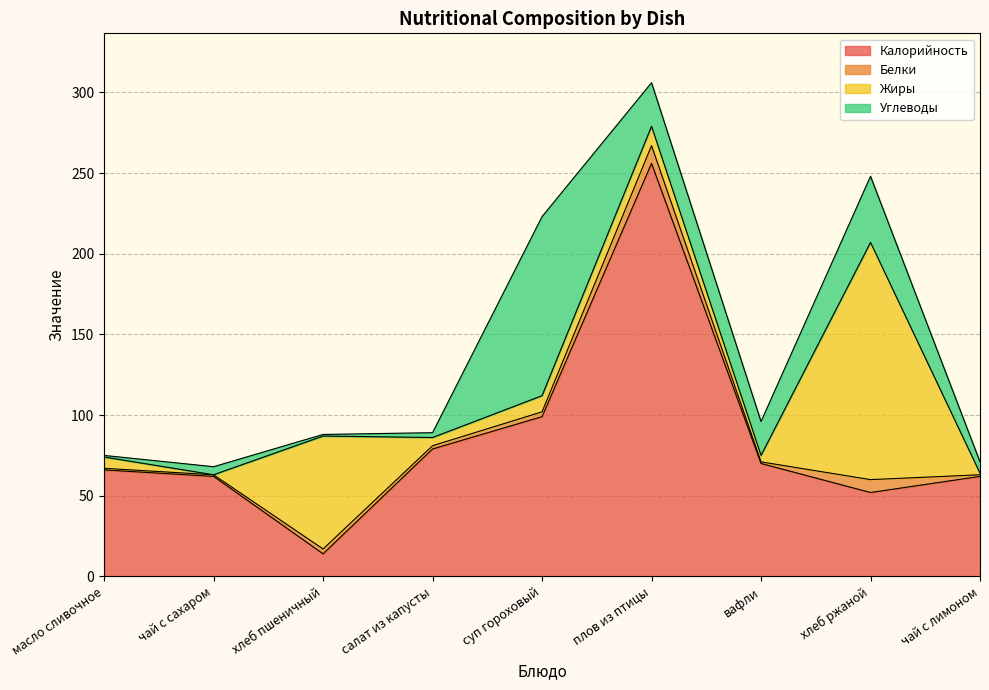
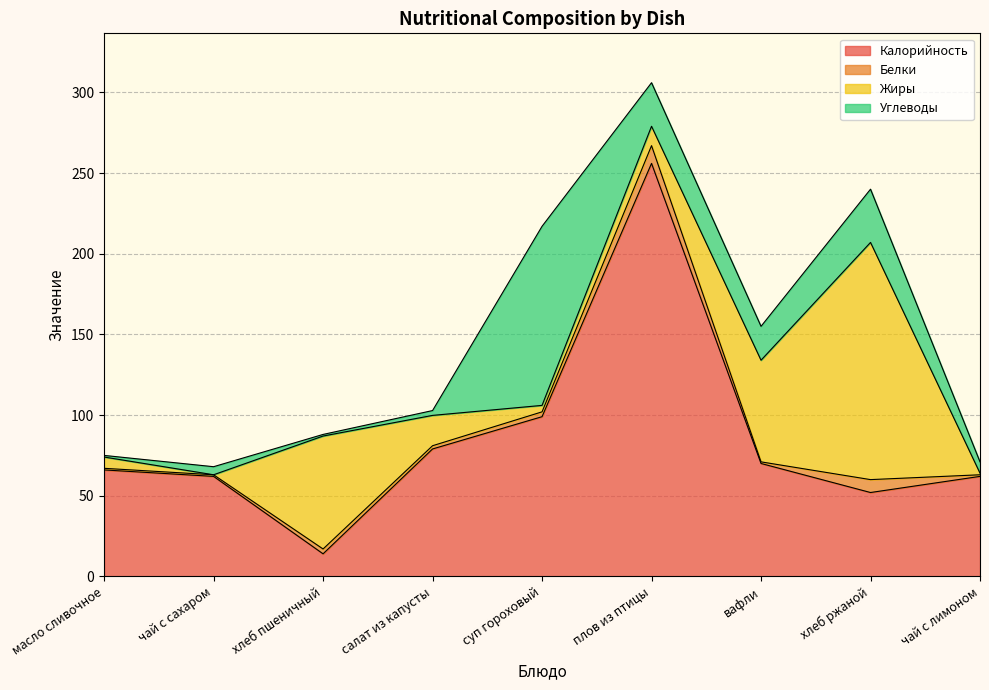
  {
    "Жиры": {
-     "салат из капусты": 5,
-     "суп гороховый": 10,
+     "салат из капусты": 19,
+     "суп гороховый": 4,
      "плов из птицы": 12,
-     "вафли": 4,
+     "вафли": 63,
      "хлеб ржаной": 147
    },
    "Углеводы": {
      "чай с сахаром": 5,
      "салат из капусты": 3,
      "суп гороховый": 111,
      "плов из птицы": 27,
      "вафли": 21,
-     "хлеб ржаной": 41,
+     "хлеб ржаной": 33,
      "чай с лимоном": 7
    }
  }
